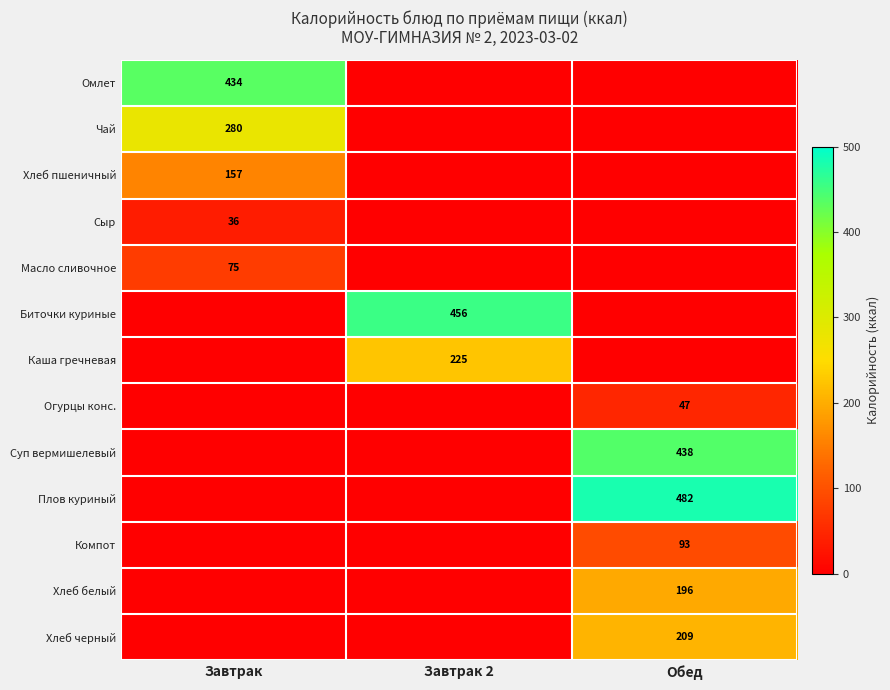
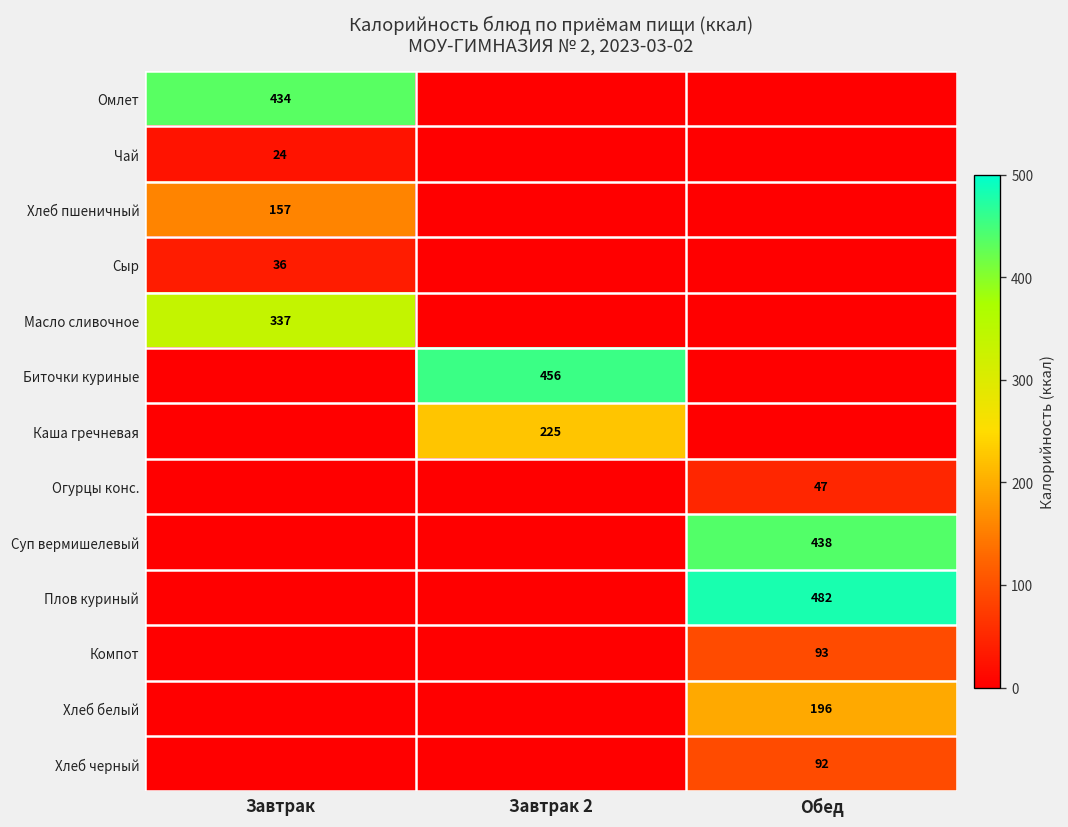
  {
    "Омлет": {
      "Завтрак": 434
    },
    "Чай": {
-     "Завтрак": 280
+     "Завтрак": 24
    },
    "Хлеб пшеничный": {
      "Завтрак": 157
    },
    "Сыр": {
      "Завтрак": 36
    },
    "Масло сливочное": {
-     "Завтрак": 75
+     "Завтрак": 337
    },
    "Биточки куриные": {
      "Завтрак 2": 456
    },
    "Каша гречневая": {
      "Завтрак 2": 225
    },
    "Огурцы конс.": {
      "Обед": 47
    },
    "Суп вермишелевый": {
      "Обед": 438
    },
    "Плов куриный": {
      "Обед": 482
    },
    "Компот": {
      "Обед": 93
    },
    "Хлеб белый": {
      "Обед": 196
    },
    "Хлеб черный": {
-     "Обед": 209
+     "Обед": 92
    }
  }
